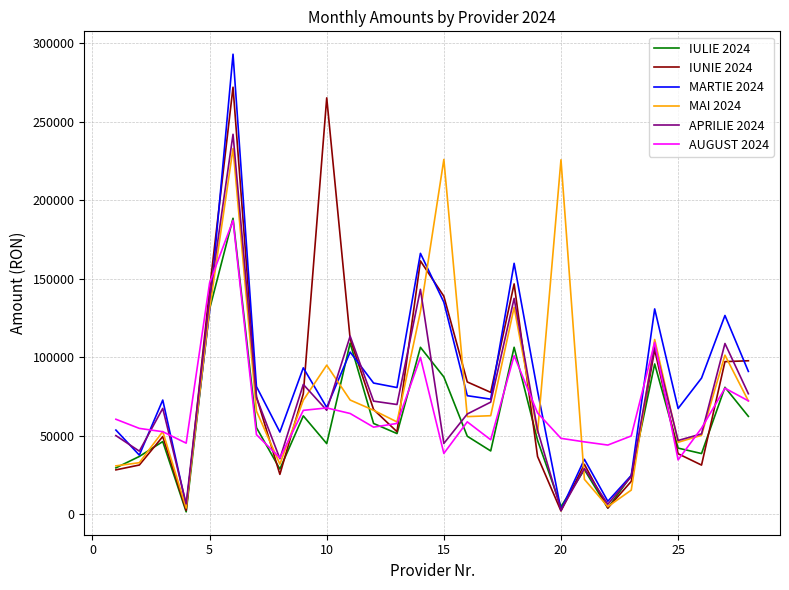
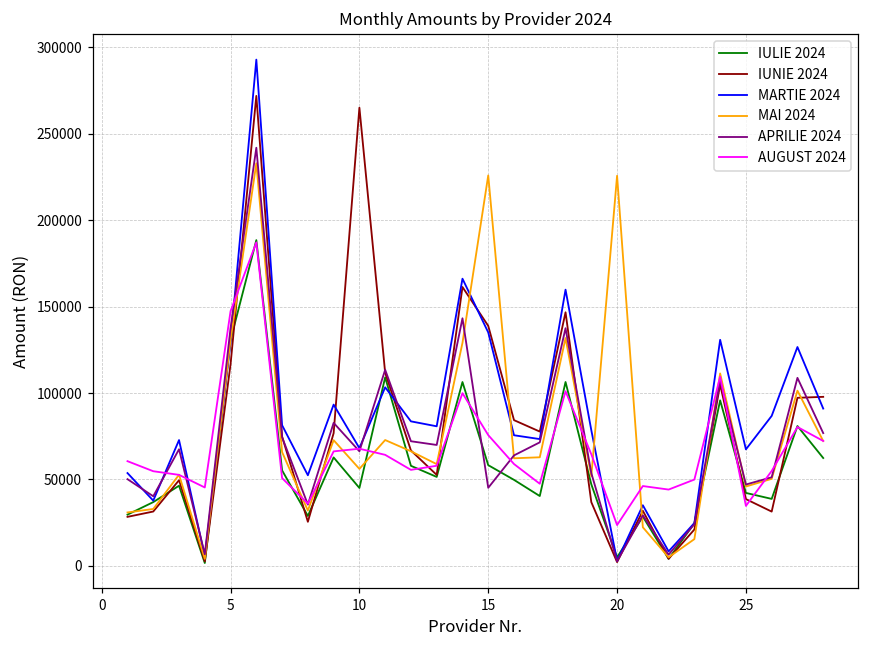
  {
    "IULIE 2024": {
      "10": 45000,
-     "15": 87000,
+     "15": 58000,
      "20": 5000,
      "25": 42000
    },
    "IUNIE 2024": {
-     "5": 143000,
+     "5": 117000,
      "10": 265000,
      "15": 139000,
      "25": 39000
    },
    "MARTIE 2024": {
      "15": 135000,
      "25": 67000
    },
    "MAI 2024": {
-     "10": 95000,
+     "10": 56000,
      "15": 226000,
      "20": 226000
    },
    "APRILIE 2024": {
      "5": 138000,
      "15": 45000
    },
    "AUGUST 2024": {
      "5": 147000,
-     "15": 39000,
-     "20": 48000,
+     "15": 76000,
+     "20": 24000,
      "25": 35000
    }
  }
